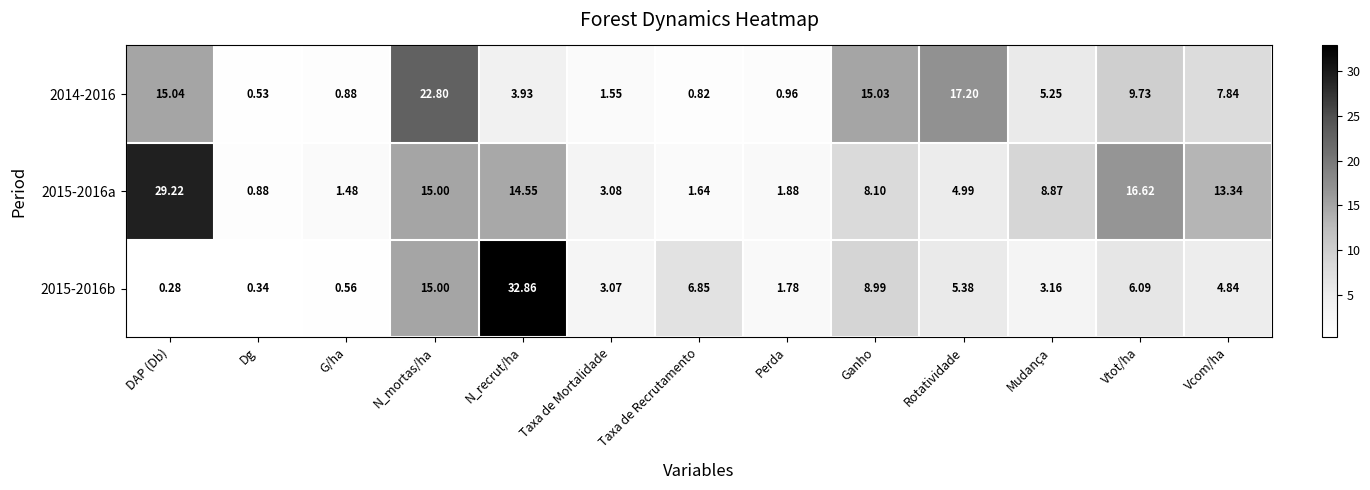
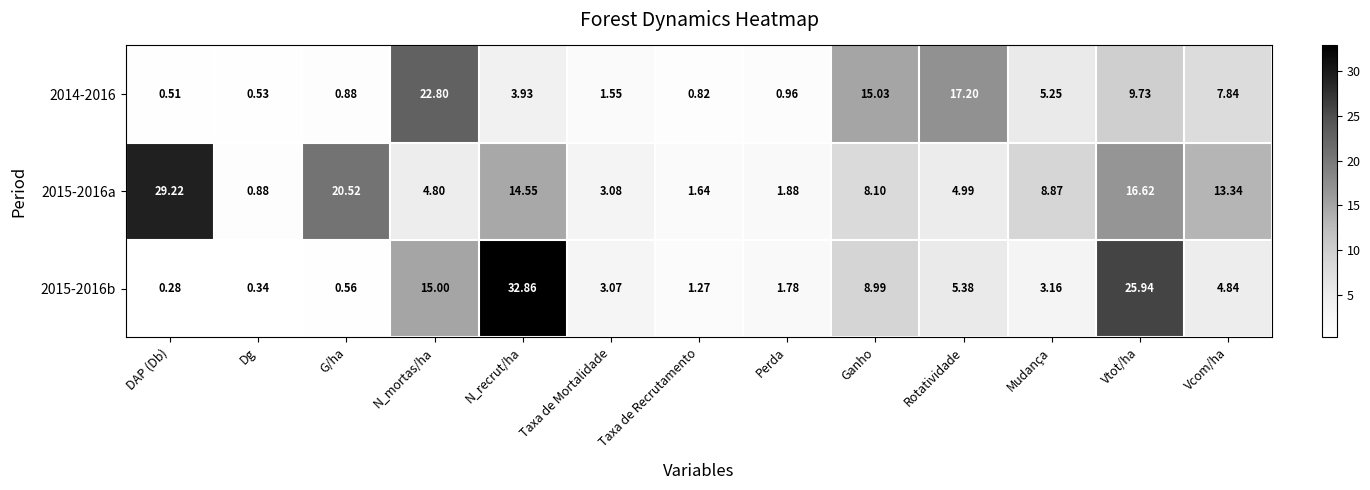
  {
    "2014-2016": {
-     "DAP (Db)": 15.04,
+     "DAP (Db)": 0.51,
      "Dg": 0.53,
      "G/ha": 0.88,
      "N_mortas/ha": 22.80,
      "N_recrut/ha": 3.93,
      "Taxa de Mortalidade": 1.55,
      "Taxa de Recrutamento": 0.82,
      "Perda": 0.96,
      "Ganho": 15.03,
      "Rotatividade": 17.20,
      "Mudança": 5.25,
      "Vtot/ha": 9.73,
      "Vcom/ha": 7.84
    },
    "2015-2016a": {
      "DAP (Db)": 29.22,
      "Dg": 0.88,
-     "G/ha": 1.48,
-     "N_mortas/ha": 15.00,
+     "G/ha": 20.52,
+     "N_mortas/ha": 4.80,
      "N_recrut/ha": 14.55,
      "Taxa de Mortalidade": 3.08,
      "Taxa de Recrutamento": 1.64,
      "Perda": 1.88,
      "Ganho": 8.10,
      "Rotatividade": 4.99,
      "Mudança": 8.87,
      "Vtot/ha": 16.62,
      "Vcom/ha": 13.34
    },
    "2015-2016b": {
      "DAP (Db)": 0.28,
      "Dg": 0.34,
      "G/ha": 0.56,
      "N_mortas/ha": 15.00,
      "N_recrut/ha": 32.86,
      "Taxa de Mortalidade": 3.07,
-     "Taxa de Recrutamento": 6.85,
+     "Taxa de Recrutamento": 1.27,
      "Perda": 1.78,
      "Ganho": 8.99,
      "Rotatividade": 5.38,
      "Mudança": 3.16,
-     "Vtot/ha": 6.09,
+     "Vtot/ha": 25.94,
      "Vcom/ha": 4.84
    }
  }
